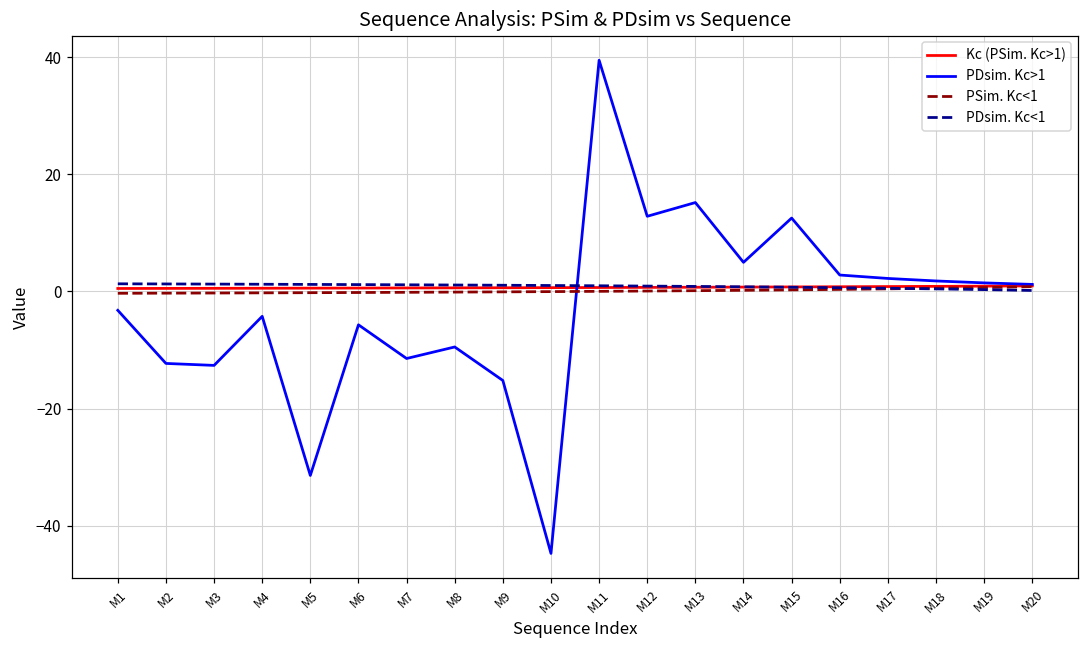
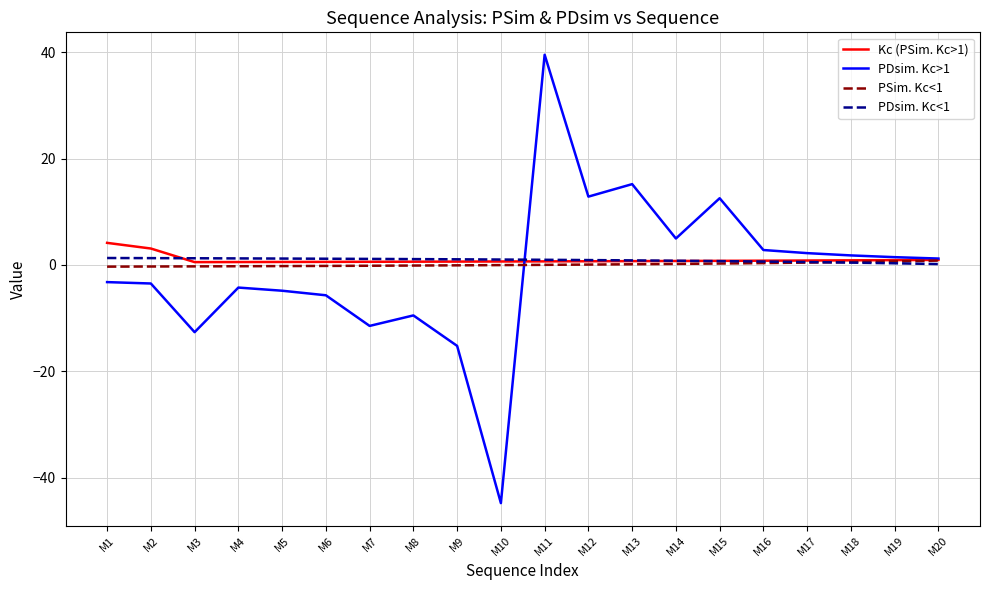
  {
    "Kc (PSim. Kc>1)": {
-     "M1": 1,
-     "M2": 1,
+     "M1": 4,
+     "M2": 3,
      "M3": 1,
      "M4": 1,
      "M5": 1,
      "M6": 1,
      "M7": 1,
      "M8": 1
    },
    "PDsim. Kc>1": {
      "M1": -3,
-     "M2": -12,
+     "M2": -3,
      "M3": -13,
      "M4": -4,
-     "M5": -31,
+     "M5": -5,
      "M6": -6,
      "M7": -11,
      "M8": -9,
      "M9": -15,
      "M10": -45,
      "M11": 40,
      "M12": 13,
      "M13": 15,
      "M14": 5,
      "M15": 13,
      "M16": 3,
      "M17": 2,
      "M18": 2,
      "M19": 1
    },
    "PSim. Kc<1": {
      "M1": 0,
      "M2": 0,
      "M3": 0,
      "M4": 0,
      "M5": 0,
      "M6": 0,
      "M7": 0,
      "M8": 0,
      "M9": 0,
      "M10": 0,
      "M11": 0,
      "M12": 0,
      "M13": 0,
      "M14": 0
    },
    "PDsim. Kc<1": {
      "M1": 1,
      "M2": 1,
      "M3": 1,
      "M4": 1,
      "M5": 1,
      "M6": 1,
      "M7": 1,
      "M8": 1,
      "M20": 0
    }
  }
